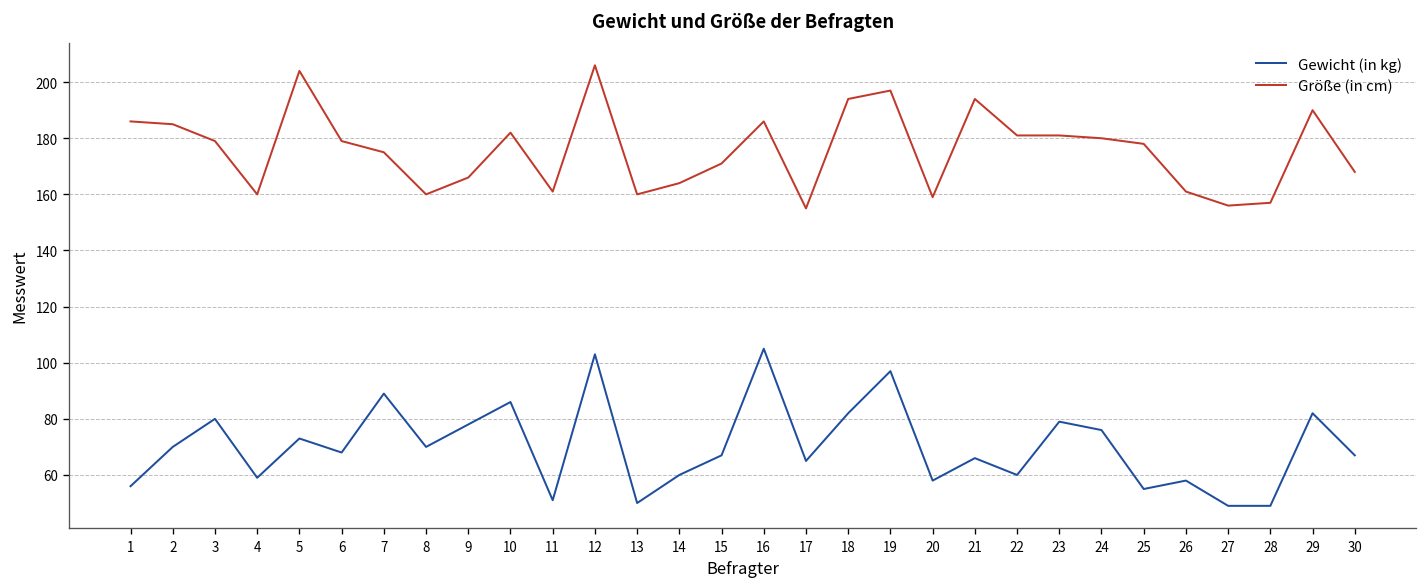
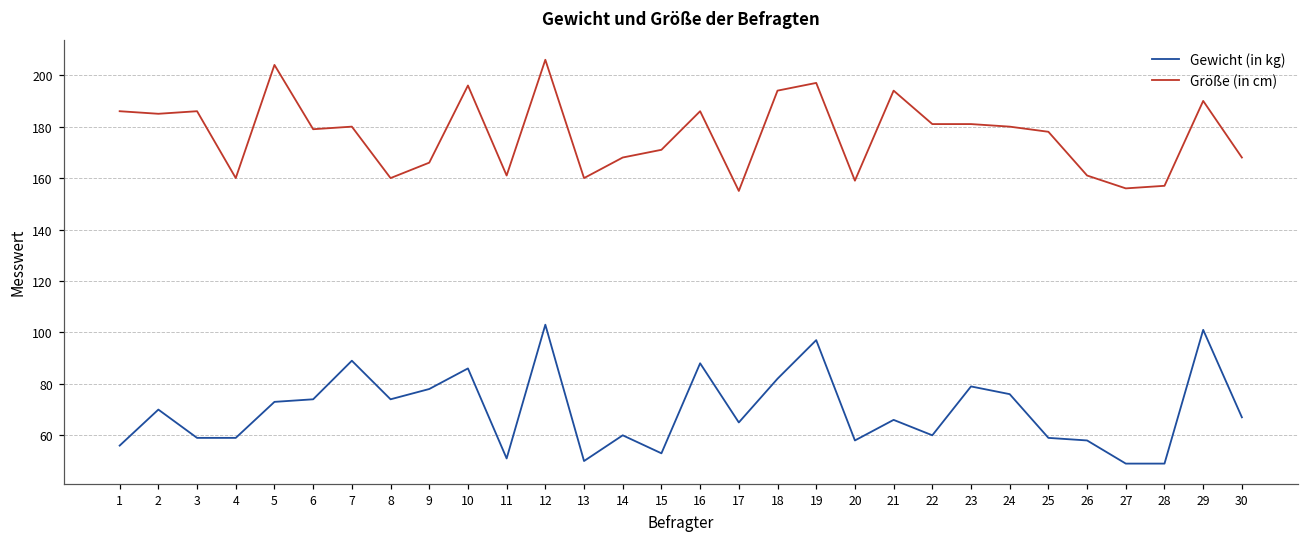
  {
    "Gewicht (in kg)": {
      "1": 56,
      "2": 70,
-     "3": 80,
+     "3": 59,
      "4": 59,
      "5": 73,
-     "6": 68,
+     "6": 74,
      "7": 89,
-     "8": 70,
+     "8": 74,
      "9": 78,
      "10": 86,
      "11": 51,
      "12": 103,
      "13": 50,
      "14": 60,
-     "15": 67,
-     "16": 105,
+     "15": 53,
+     "16": 88,
      "17": 65,
      "18": 82,
      "19": 97,
      "20": 58,
      "21": 66,
      "22": 60,
      "23": 79,
      "24": 76,
-     "25": 55,
+     "25": 59,
      "26": 58,
      "27": 49,
      "28": 49,
-     "29": 82,
+     "29": 101,
      "30": 67
    },
    "Größe (in cm)": {
      "1": 186,
      "2": 185,
-     "3": 179,
+     "3": 186,
      "4": 160,
      "5": 204,
      "6": 179,
-     "7": 175,
+     "7": 180,
      "8": 160,
      "9": 166,
-     "10": 182,
+     "10": 196,
      "11": 161,
      "12": 206,
      "13": 160,
-     "14": 164,
+     "14": 168,
      "15": 171,
      "16": 186,
      "17": 155,
      "18": 194,
      "19": 197,
      "20": 159,
      "21": 194,
      "22": 181,
      "23": 181,
      "24": 180,
      "25": 178,
      "26": 161,
      "27": 156,
      "28": 157,
      "29": 190,
      "30": 168
    }
  }
